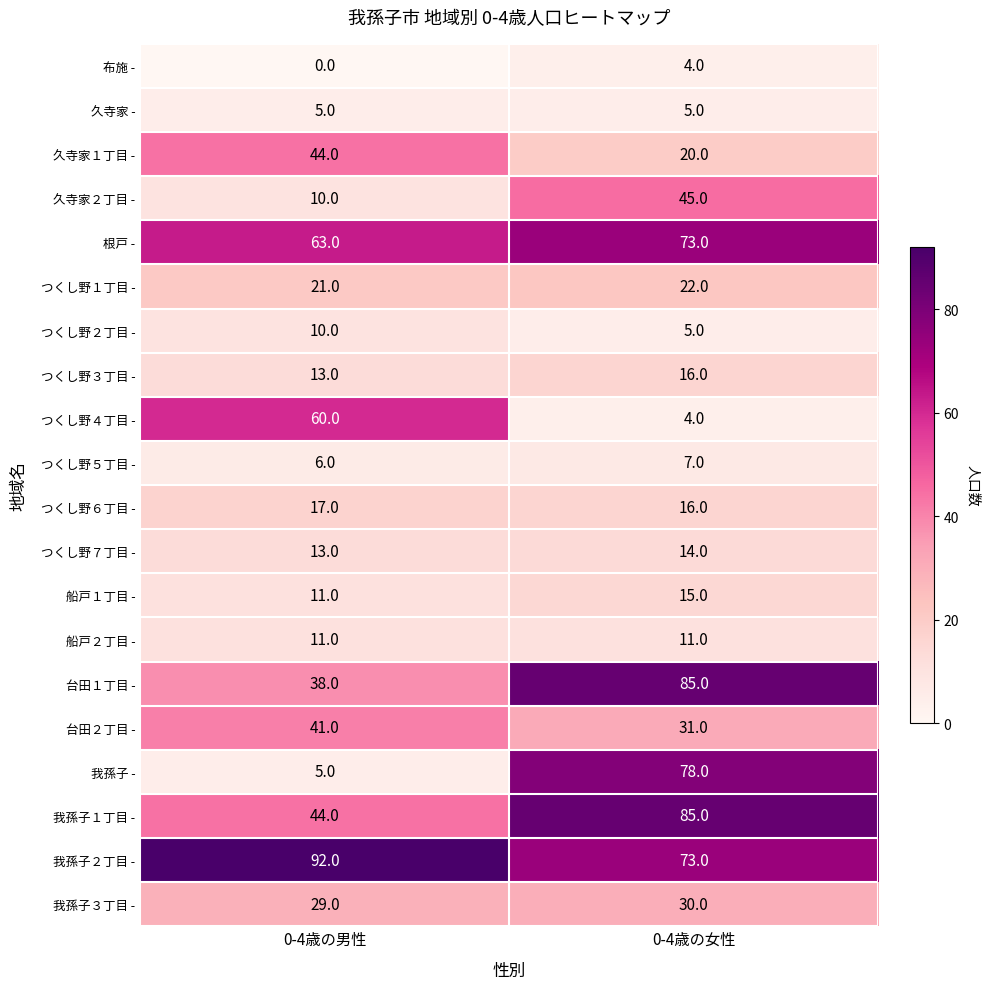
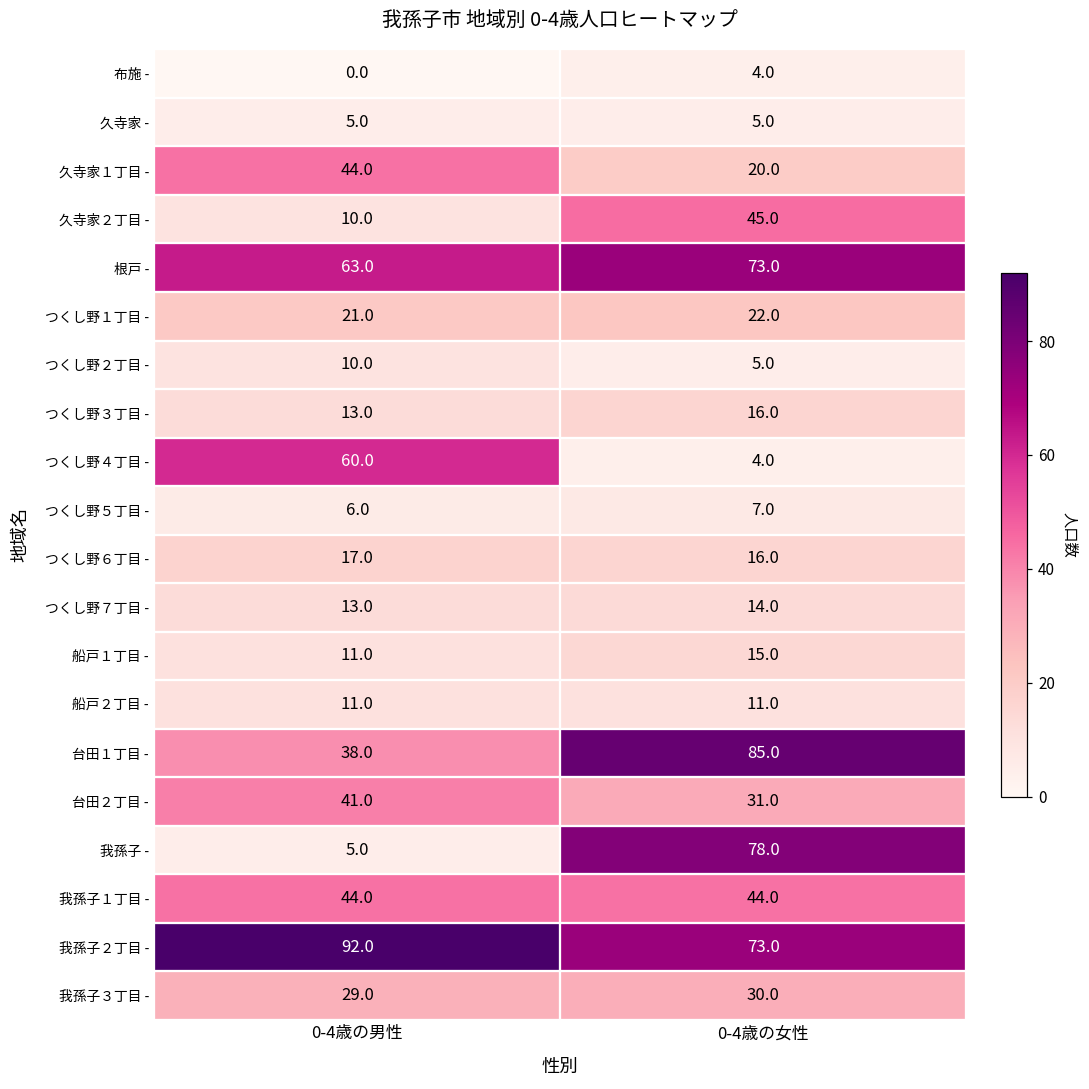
  {
    "布施 -": {
      "0-4歳の男性": 0.0,
      "0-4歳の女性": 4.0
    },
    "久寺家 -": {
      "0-4歳の男性": 5.0,
      "0-4歳の女性": 5.0
    },
    "久寺家１丁目 -": {
      "0-4歳の男性": 44.0,
      "0-4歳の女性": 20.0
    },
    "久寺家２丁目 -": {
      "0-4歳の男性": 10.0,
      "0-4歳の女性": 45.0
    },
    "根戸 -": {
      "0-4歳の男性": 63.0,
      "0-4歳の女性": 73.0
    },
    "つくし野１丁目 -": {
      "0-4歳の男性": 21.0,
      "0-4歳の女性": 22.0
    },
    "つくし野２丁目 -": {
      "0-4歳の男性": 10.0,
      "0-4歳の女性": 5.0
    },
    "つくし野３丁目 -": {
      "0-4歳の男性": 13.0,
      "0-4歳の女性": 16.0
    },
    "つくし野４丁目 -": {
      "0-4歳の男性": 60.0,
      "0-4歳の女性": 4.0
    },
    "つくし野５丁目 -": {
      "0-4歳の男性": 6.0,
      "0-4歳の女性": 7.0
    },
    "つくし野６丁目 -": {
      "0-4歳の男性": 17.0,
      "0-4歳の女性": 16.0
    },
    "つくし野７丁目 -": {
      "0-4歳の男性": 13.0,
      "0-4歳の女性": 14.0
    },
    "船戸１丁目 -": {
      "0-4歳の男性": 11.0,
      "0-4歳の女性": 15.0
    },
    "船戸２丁目 -": {
      "0-4歳の男性": 11.0,
      "0-4歳の女性": 11.0
    },
    "台田１丁目 -": {
      "0-4歳の男性": 38.0,
      "0-4歳の女性": 85.0
    },
    "台田２丁目 -": {
      "0-4歳の男性": 41.0,
      "0-4歳の女性": 31.0
    },
    "我孫子 -": {
      "0-4歳の男性": 5.0,
      "0-4歳の女性": 78.0
    },
    "我孫子１丁目 -": {
      "0-4歳の男性": 44.0,
-     "0-4歳の女性": 85.0
+     "0-4歳の女性": 44.0
    },
    "我孫子２丁目 -": {
      "0-4歳の男性": 92.0,
      "0-4歳の女性": 73.0
    },
    "我孫子３丁目 -": {
      "0-4歳の男性": 29.0,
      "0-4歳の女性": 30.0
    }
  }
